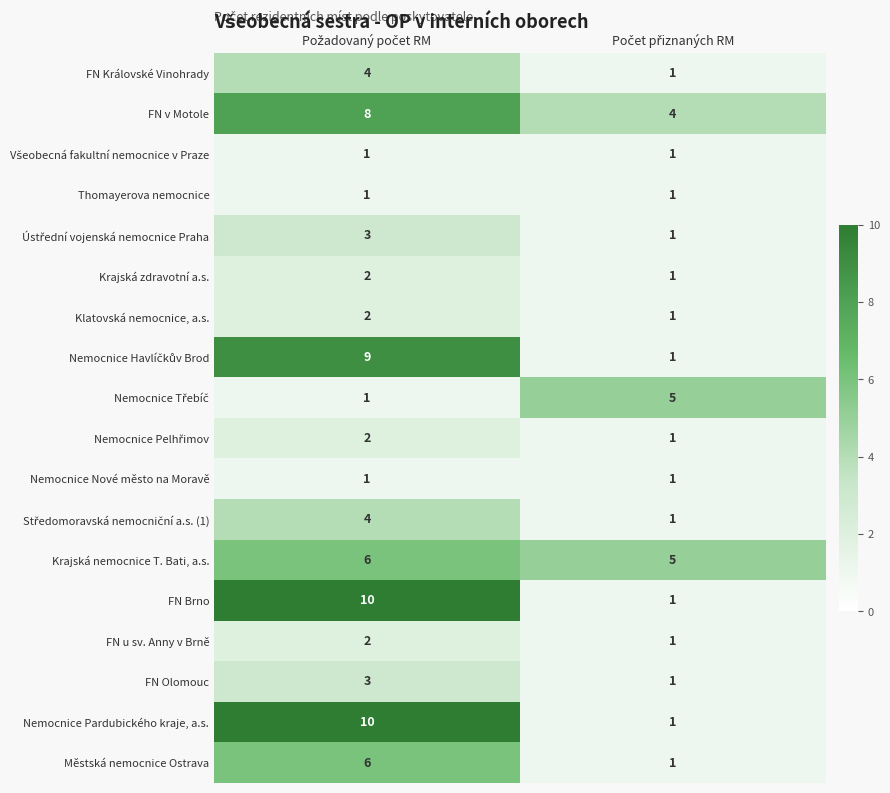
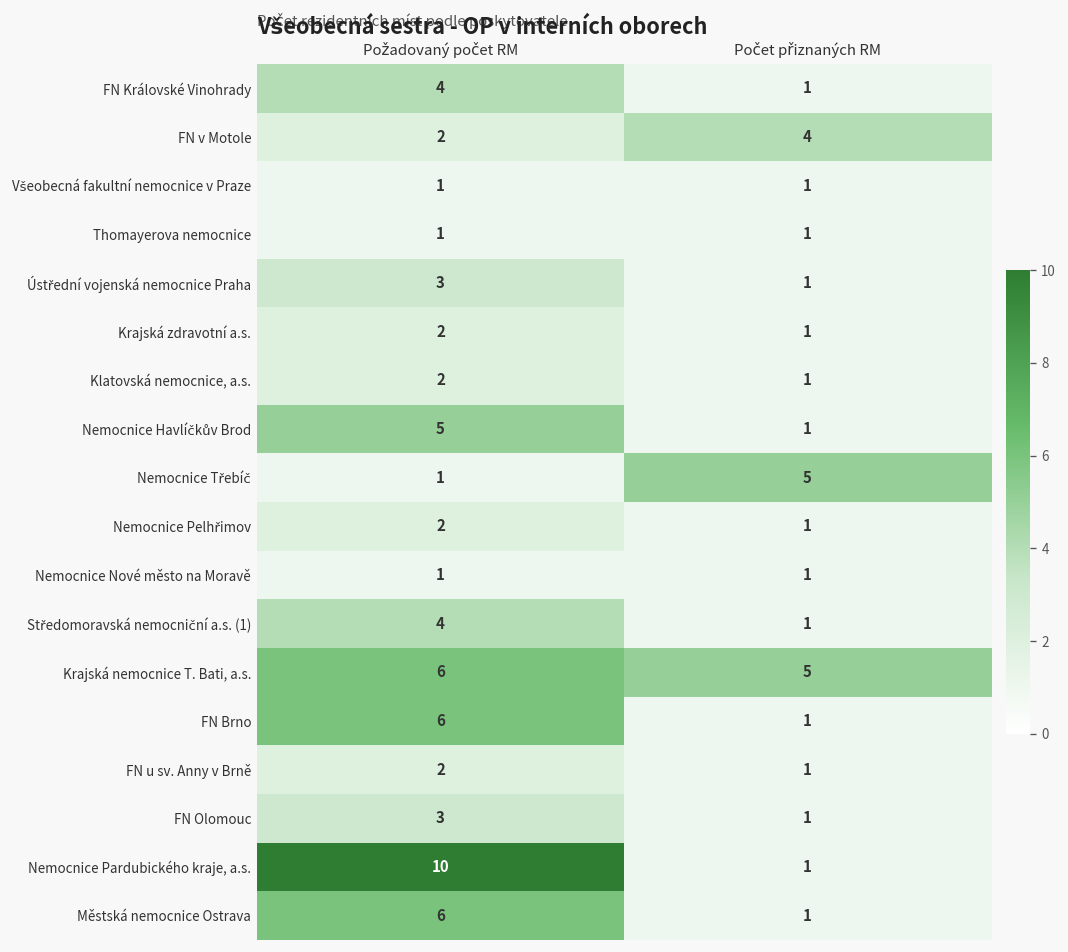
  {
    "FN Královské Vinohrady": {
      "Požadovaný počet RM": 4,
      "Počet přiznaných RM": 1
    },
    "FN v Motole": {
-     "Požadovaný počet RM": 8,
+     "Požadovaný počet RM": 2,
      "Počet přiznaných RM": 4
    },
    "Všeobecná fakultní nemocnice v Praze": {
      "Požadovaný počet RM": 1,
      "Počet přiznaných RM": 1
    },
    "Thomayerova nemocnice": {
      "Požadovaný počet RM": 1,
      "Počet přiznaných RM": 1
    },
    "Ústřední vojenská nemocnice Praha": {
      "Požadovaný počet RM": 3,
      "Počet přiznaných RM": 1
    },
    "Krajská zdravotní a.s.": {
      "Požadovaný počet RM": 2,
      "Počet přiznaných RM": 1
    },
    "Klatovská nemocnice, a.s.": {
      "Požadovaný počet RM": 2,
      "Počet přiznaných RM": 1
    },
    "Nemocnice Havlíčkův Brod": {
-     "Požadovaný počet RM": 9,
+     "Požadovaný počet RM": 5,
      "Počet přiznaných RM": 1
    },
    "Nemocnice Třebíč": {
      "Požadovaný počet RM": 1,
      "Počet přiznaných RM": 5
    },
    "Nemocnice Pelhřimov": {
      "Požadovaný počet RM": 2,
      "Počet přiznaných RM": 1
    },
    "Nemocnice Nové město na Moravě": {
      "Požadovaný počet RM": 1,
      "Počet přiznaných RM": 1
    },
    "Středomoravská nemocniční a.s. (1)": {
      "Požadovaný počet RM": 4,
      "Počet přiznaných RM": 1
    },
    "Krajská nemocnice T. Bati, a.s.": {
      "Požadovaný počet RM": 6,
      "Počet přiznaných RM": 5
    },
    "FN Brno": {
-     "Požadovaný počet RM": 10,
+     "Požadovaný počet RM": 6,
      "Počet přiznaných RM": 1
    },
    "FN u sv. Anny v Brně": {
      "Požadovaný počet RM": 2,
      "Počet přiznaných RM": 1
    },
    "FN Olomouc": {
      "Požadovaný počet RM": 3,
      "Počet přiznaných RM": 1
    },
    "Nemocnice Pardubického kraje, a.s.": {
      "Požadovaný počet RM": 10,
      "Počet přiznaných RM": 1
    },
    "Městská nemocnice Ostrava": {
      "Požadovaný počet RM": 6,
      "Počet přiznaných RM": 1
    }
  }
